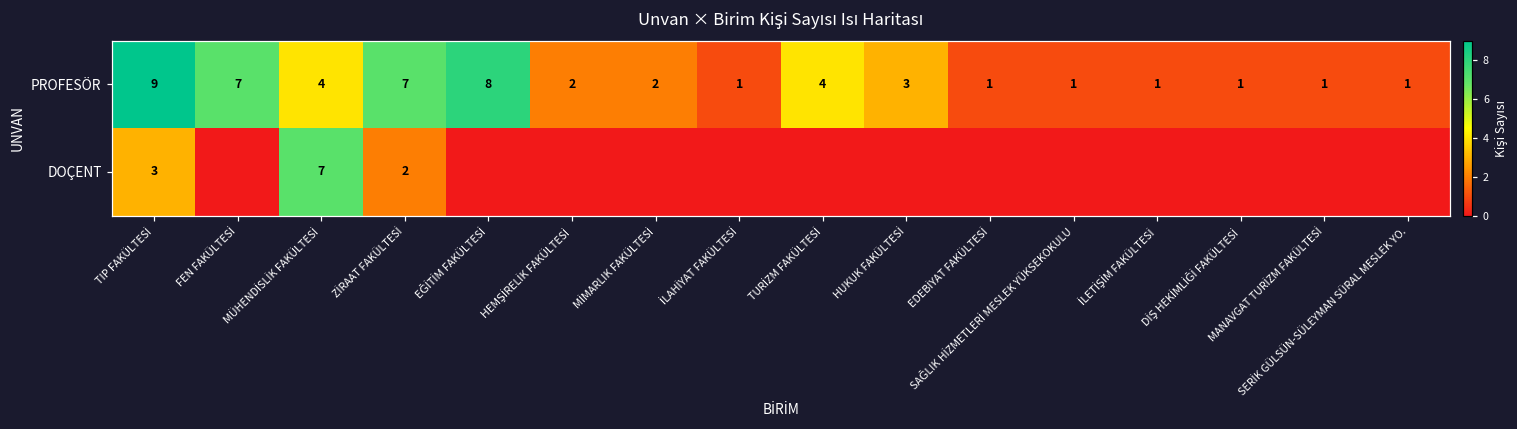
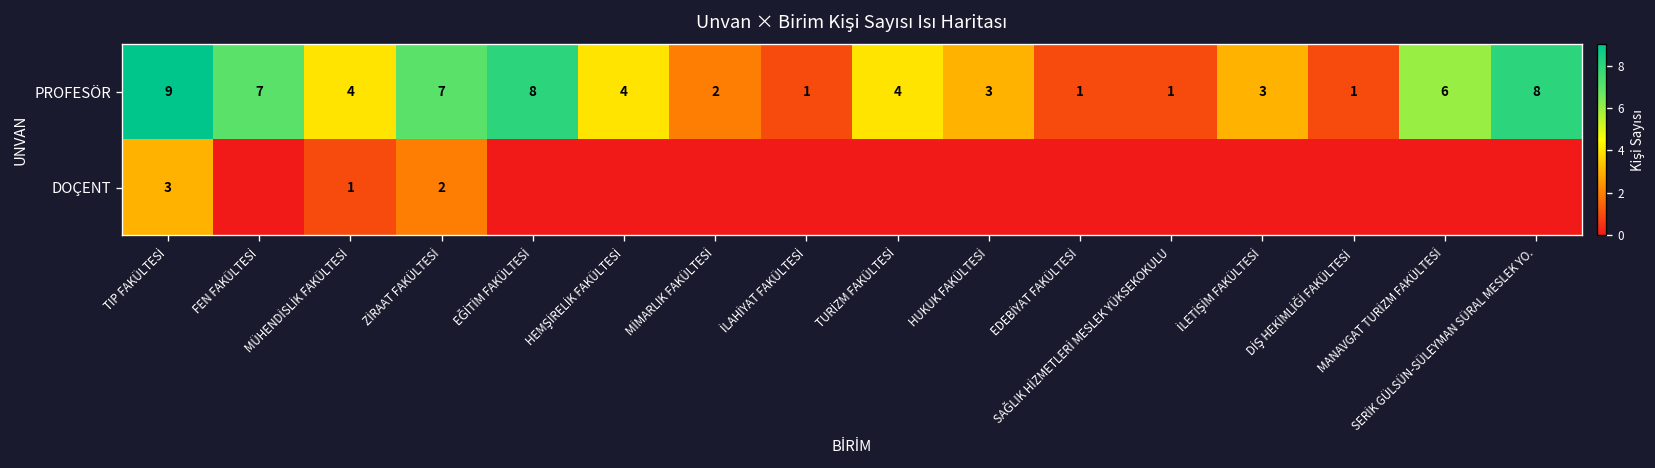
  {
    "PROFESÖR": {
      "TIP FAKÜLTESİ": 9,
      "FEN FAKÜLTESİ": 7,
      "MÜHENDİSLİK FAKÜLTESİ": 4,
      "ZİRAAT FAKÜLTESİ": 7,
      "EĞİTİM FAKÜLTESİ": 8,
-     "HEMŞİRELİK FAKÜLTESİ": 2,
+     "HEMŞİRELİK FAKÜLTESİ": 4,
      "MİMARLIK FAKÜLTESİ": 2,
      "İLAHİYAT FAKÜLTESİ": 1,
      "TURİZM FAKÜLTESİ": 4,
      "HUKUK FAKÜLTESİ": 3,
      "EDEBİYAT FAKÜLTESİ": 1,
      "SAĞLIK HİZMETLERİ MESLEK YÜKSEKOKULU": 1,
-     "İLETİŞİM FAKÜLTESİ": 1,
+     "İLETİŞİM FAKÜLTESİ": 3,
      "DİŞ HEKİMLİĞİ FAKÜLTESİ": 1,
-     "MANAVGAT TURİZM FAKÜLTESİ": 1,
-     "SERİK GÜLSÜN-SÜLEYMAN SÜRAL MESLEK YO.": 1
+     "MANAVGAT TURİZM FAKÜLTESİ": 6,
+     "SERİK GÜLSÜN-SÜLEYMAN SÜRAL MESLEK YO.": 8
    },
    "DOÇENT": {
      "TIP FAKÜLTESİ": 3,
-     "MÜHENDİSLİK FAKÜLTESİ": 7,
+     "MÜHENDİSLİK FAKÜLTESİ": 1,
      "ZİRAAT FAKÜLTESİ": 2
    }
  }
